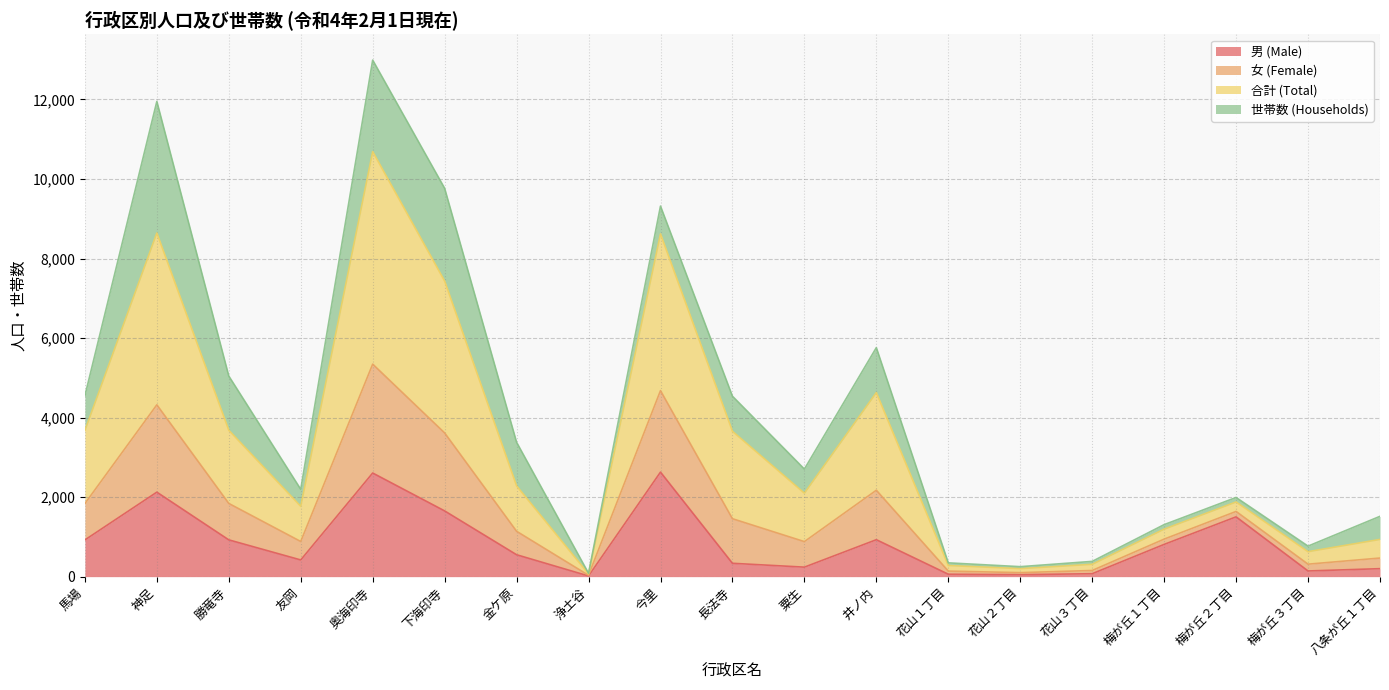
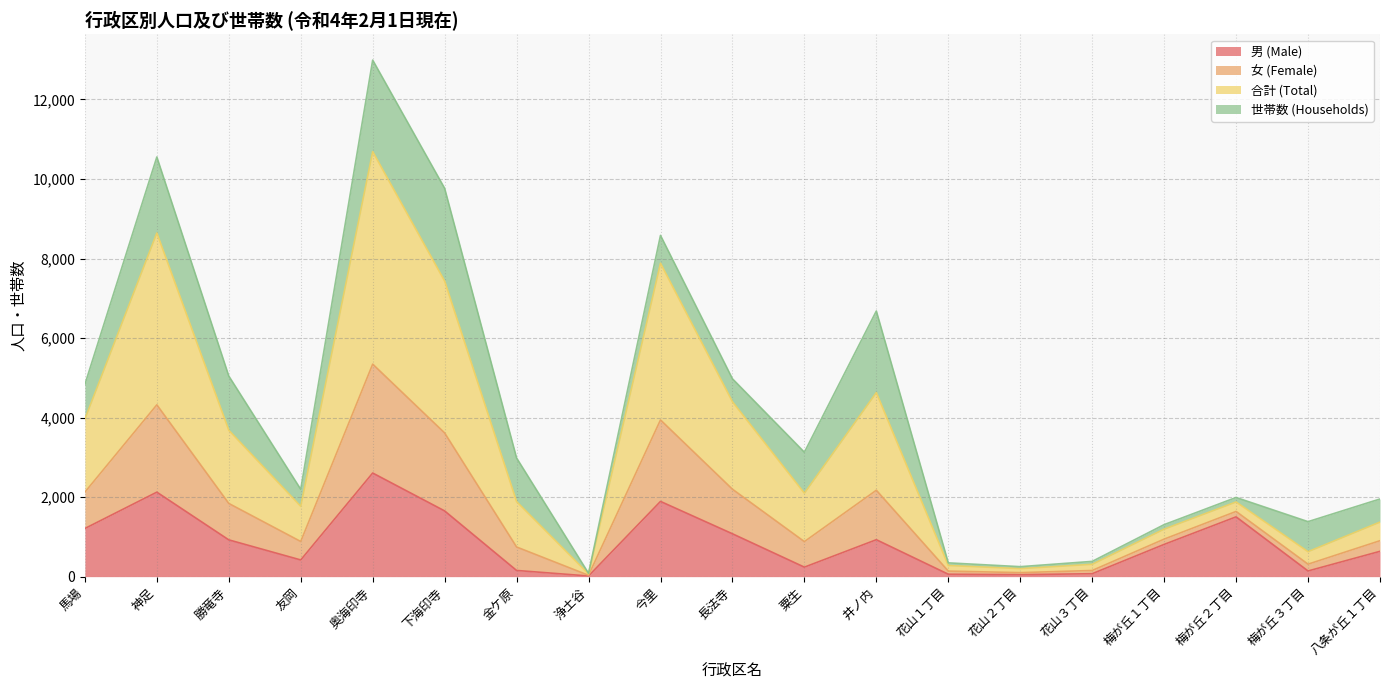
  {
    "男 (Male)": {
-     "馬場": "900",
+     "馬場": "1,200",
      "神足": "2,100",
      "勝竜寺": "900",
      "友岡": "400",
      "奥海印寺": "2,600",
      "下海印寺": "1,700",
-     "金ケ原": "600",
-     "今里": "2,600",
-     "長法寺": "300",
+     "金ケ原": "200",
+     "今里": "1,900",
+     "長法寺": "1,100",
      "粟生": "200",
      "井ノ内": "900",
      "花山１丁目": "100",
      "花山３丁目": "100",
      "梅が丘１丁目": "800",
      "梅が丘２丁目": "1,500",
      "梅が丘３丁目": "100",
-     "八条が丘１丁目": "200"
+     "八条が丘１丁目": "600"
    },
    "世帯数 (Households)": {
      "馬場": "900",
-     "神足": "3,300",
+     "神足": "1,900",
      "勝竜寺": "1,400",
      "友岡": "400",
      "奥海印寺": "2,300",
      "下海印寺": "2,300",
      "金ケ原": "1,100",
      "今里": "700",
-     "長法寺": "900",
-     "粟生": "600",
-     "井ノ内": "1,100",
+     "長法寺": "600",
+     "粟生": "1,000",
+     "井ノ内": "2,100",
      "花山１丁目": "100",
      "花山３丁目": "100",
      "梅が丘１丁目": "100",
      "梅が丘２丁目": "100",
-     "梅が丘３丁目": "100",
+     "梅が丘３丁目": "800",
      "八条が丘１丁目": "600"
    }
  }
